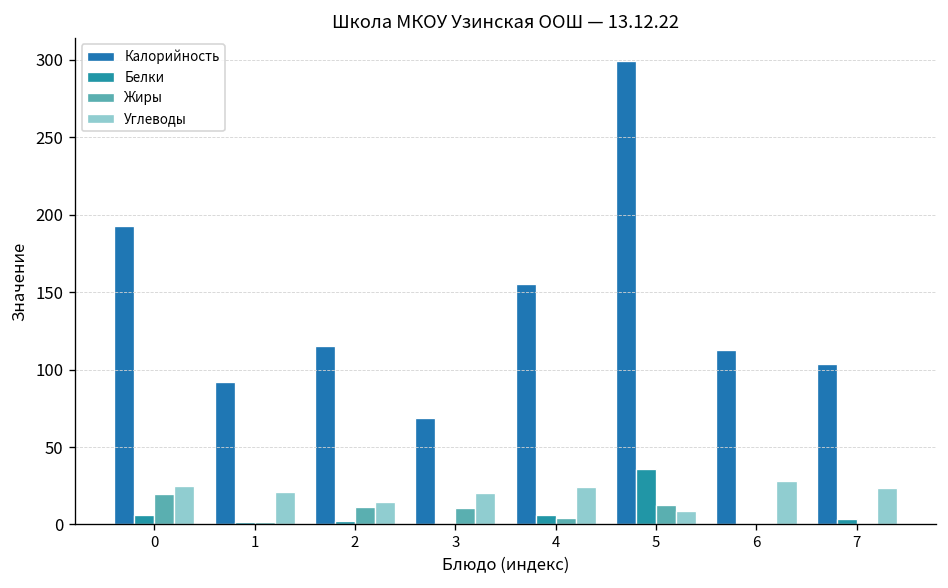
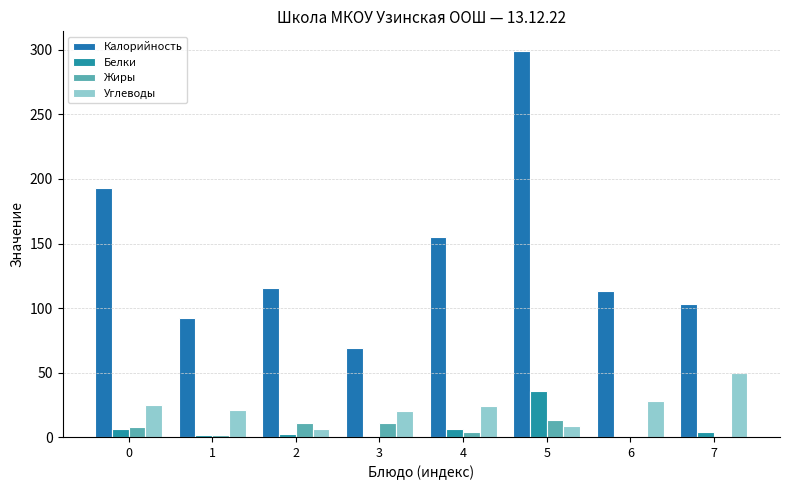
  {
    "Жиры": {
-     "0": 20,
+     "0": 8,
      "2": 11,
      "3": 11,
      "4": 4,
      "5": 13
    },
    "Углеводы": {
      "0": 25,
      "1": 21,
-     "2": 14,
+     "2": 7,
      "3": 21,
      "4": 24,
      "5": 9,
      "6": 28,
-     "7": 23
+     "7": 50
    }
  }
